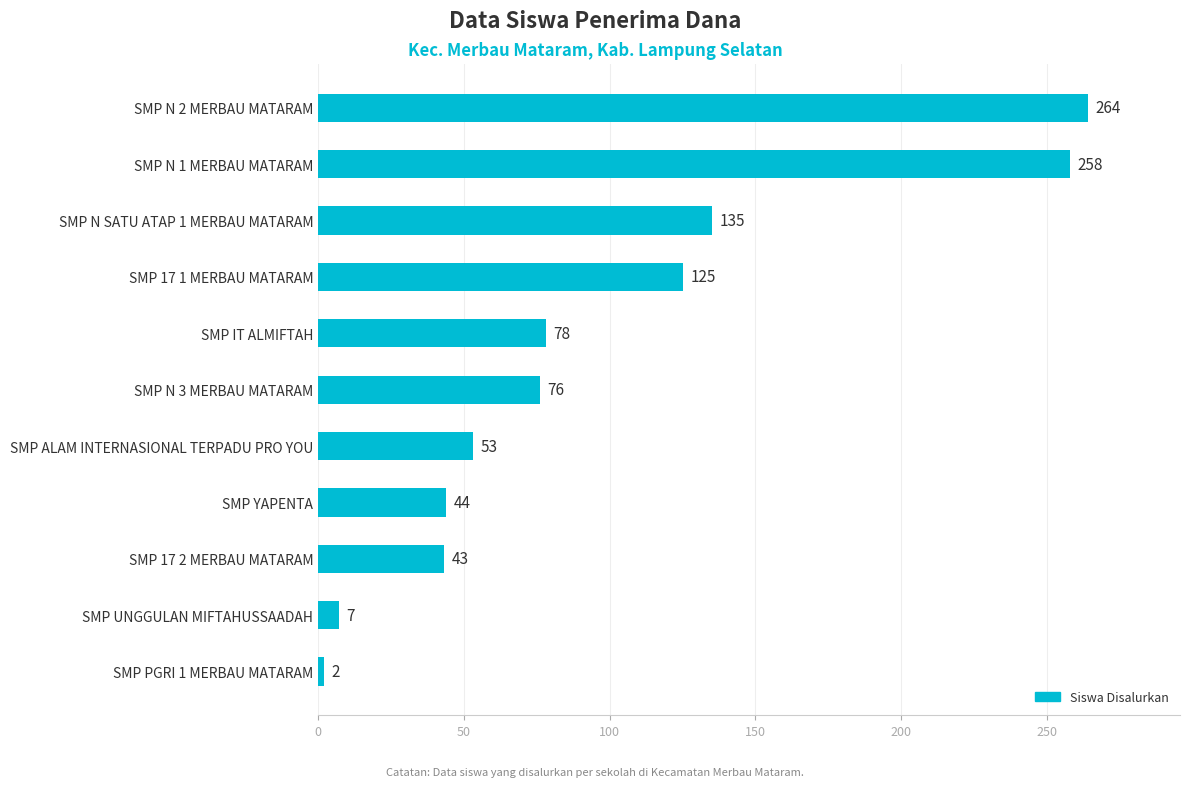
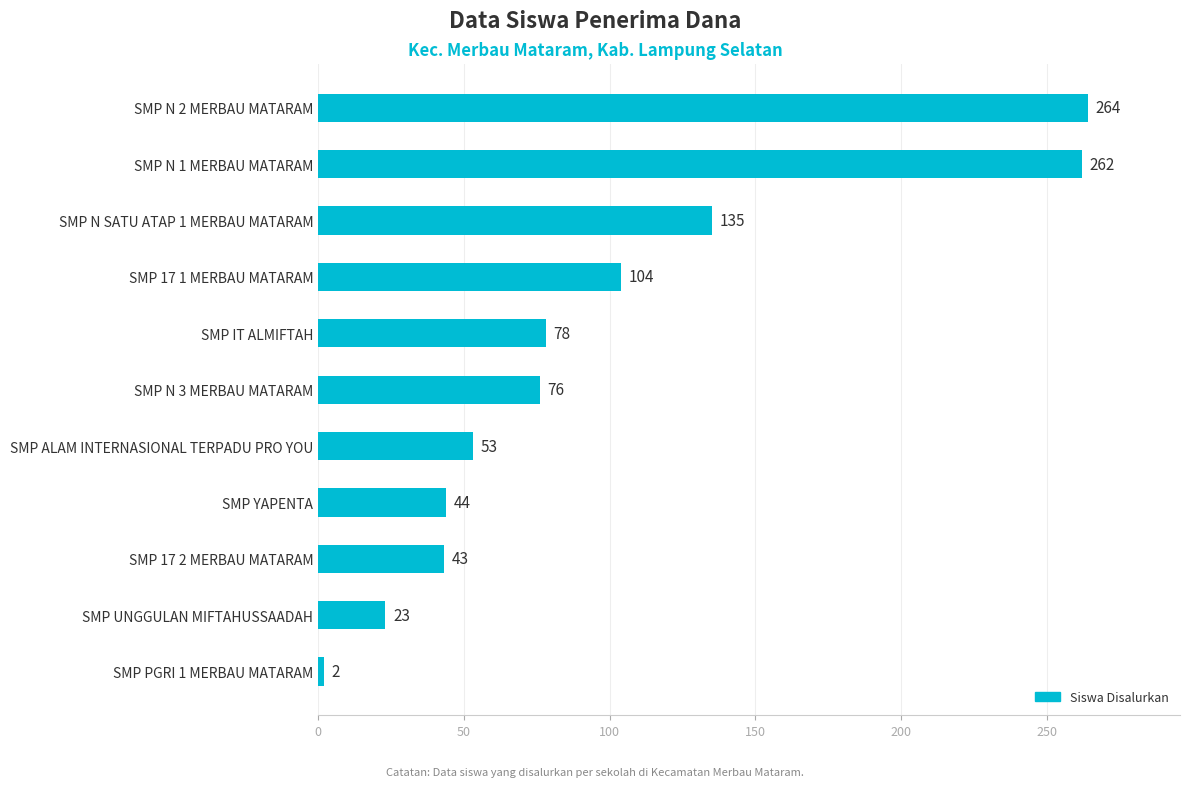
  {
    "SMP N 2 MERBAU MATARAM": 264,
-   "SMP N 1 MERBAU MATARAM": 258,
+   "SMP N 1 MERBAU MATARAM": 262,
    "SMP N SATU ATAP 1 MERBAU MATARAM": 135,
-   "SMP 17 1 MERBAU MATARAM": 125,
+   "SMP 17 1 MERBAU MATARAM": 104,
    "SMP IT ALMIFTAH": 78,
    "SMP N 3 MERBAU MATARAM": 76,
    "SMP ALAM INTERNASIONAL TERPADU PRO YOU": 53,
    "SMP YAPENTA": 44,
    "SMP 17 2 MERBAU MATARAM": 43,
-   "SMP UNGGULAN MIFTAHUSSAADAH": 7,
+   "SMP UNGGULAN MIFTAHUSSAADAH": 23,
    "SMP PGRI 1 MERBAU MATARAM": 2
  }
